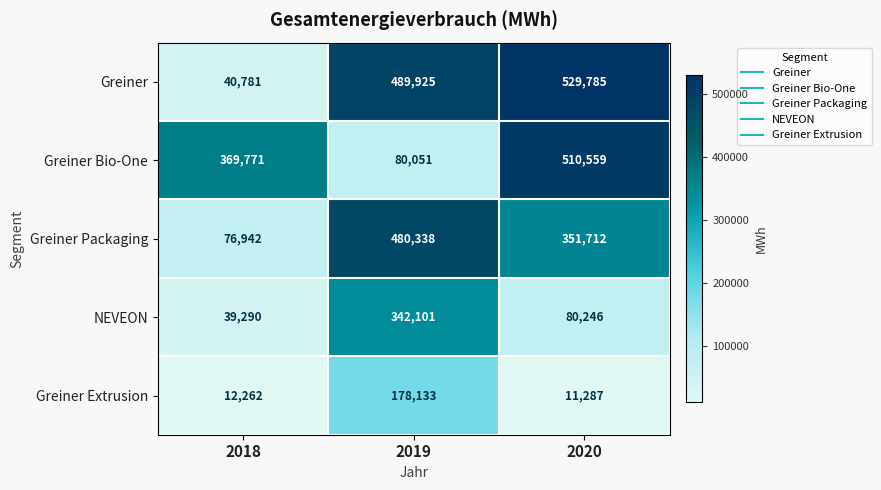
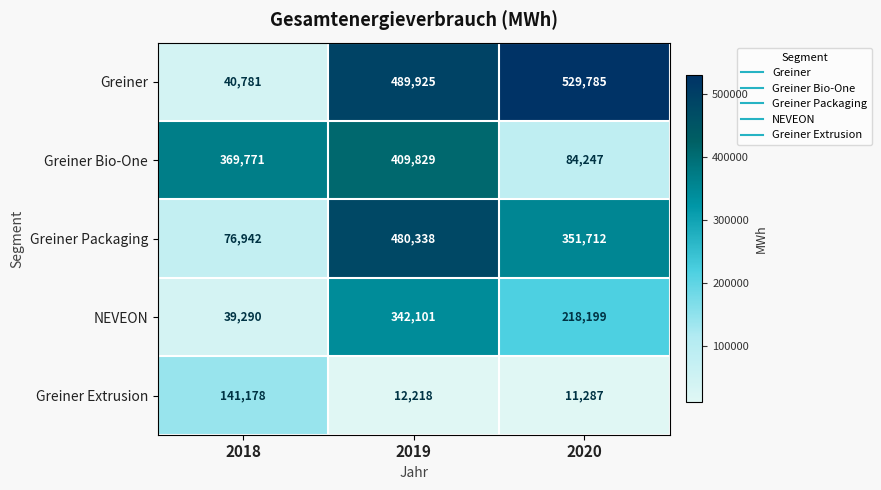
  {
    "Greiner": {
      "2018": "40,781",
      "2019": "489,925",
      "2020": "529,785"
    },
    "Greiner Bio-One": {
      "2018": "369,771",
-     "2019": "80,051",
-     "2020": "510,559"
+     "2019": "409,829",
+     "2020": "84,247"
    },
    "Greiner Packaging": {
      "2018": "76,942",
      "2019": "480,338",
      "2020": "351,712"
    },
    "NEVEON": {
      "2018": "39,290",
      "2019": "342,101",
-     "2020": "80,246"
+     "2020": "218,199"
    },
    "Greiner Extrusion": {
-     "2018": "12,262",
-     "2019": "178,133",
+     "2018": "141,178",
+     "2019": "12,218",
      "2020": "11,287"
    }
  }
